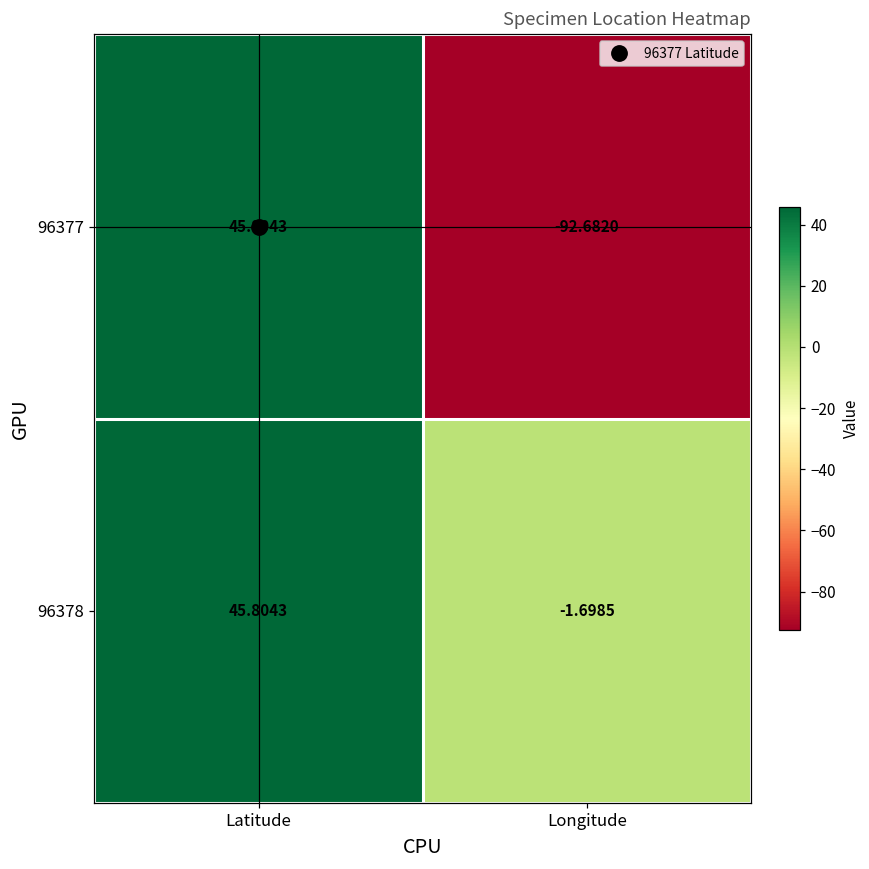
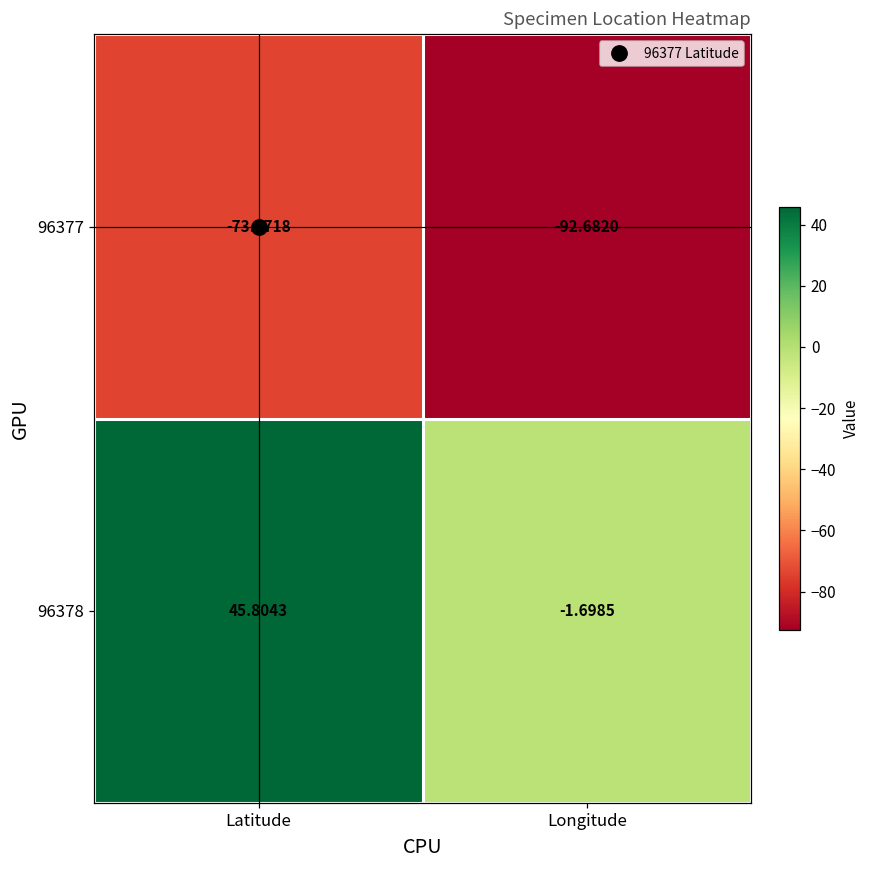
  {
    "96377": {
-     "Latitude": 45.8043,
+     "Latitude": -73.9718,
      "Longitude": -92.6820
    },
    "96378": {
      "Latitude": 45.8043,
      "Longitude": -1.6985
    }
  }
